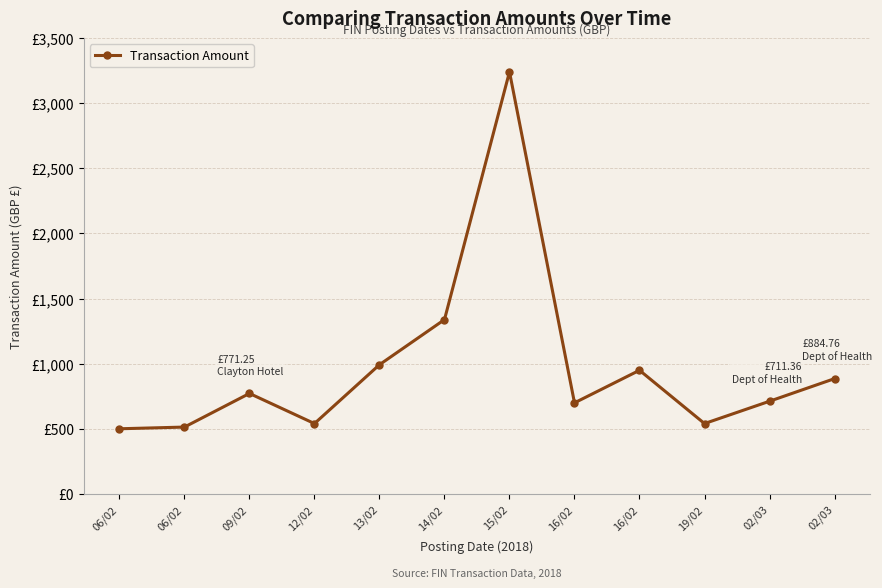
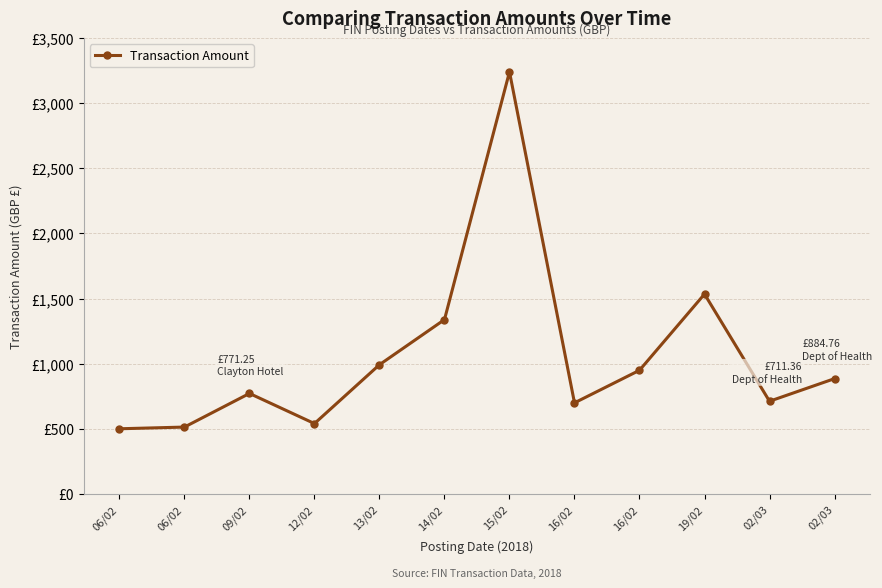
  {
    "12/02": "£540",
    "13/02": "£990",
    "14/02": "£1,340",
    "15/02": "£3,240",
-   "19/02": "£540"
+   "19/02": "£1,530"
  }
